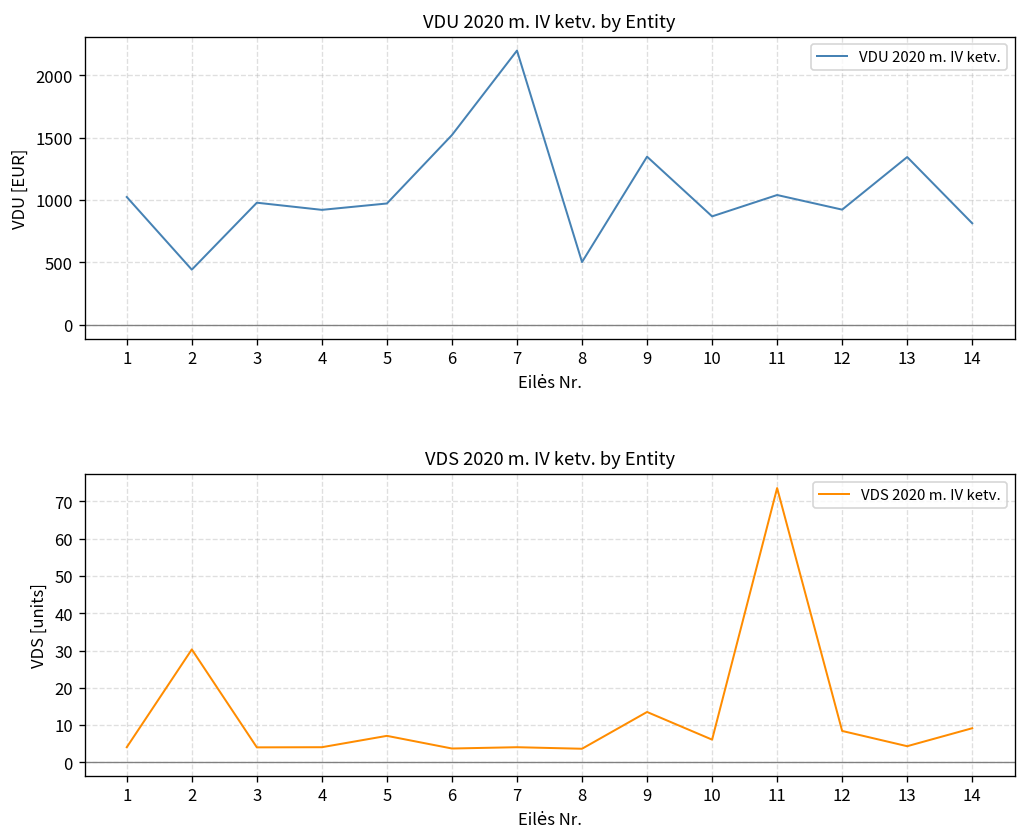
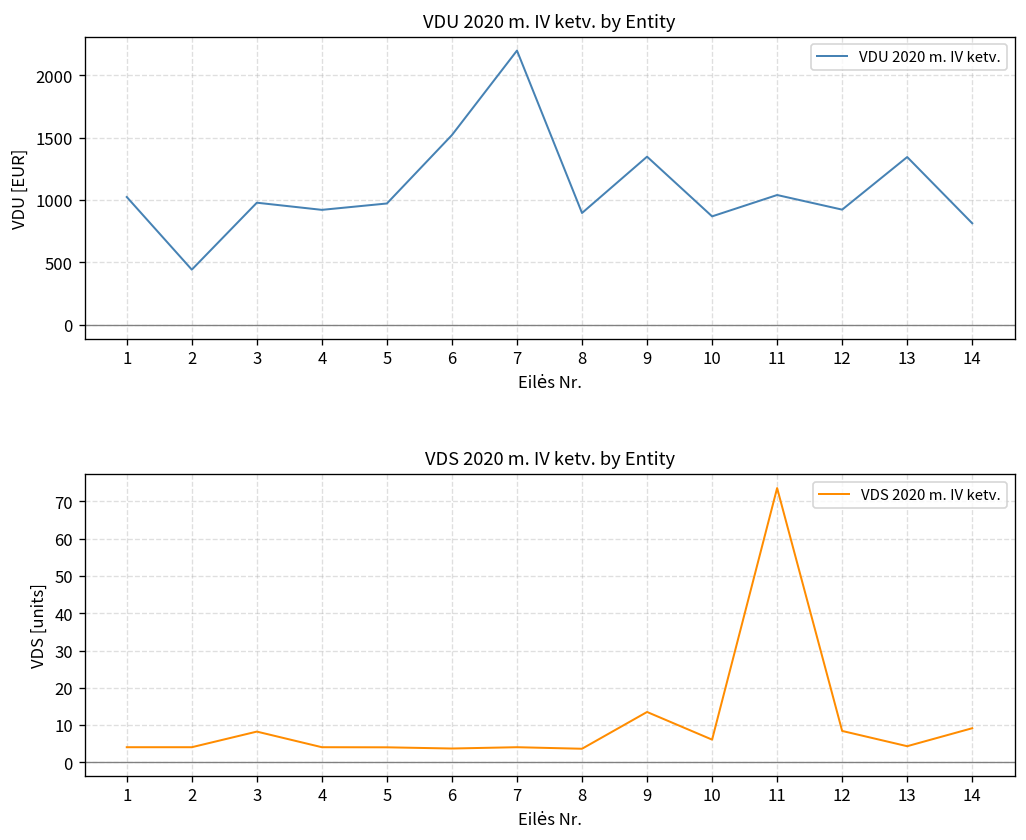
  {
    "VDU 2020 m. IV ketv. by Entity": {
      "1": 1020,
      "2": 440,
      "3": 980,
      "4": 920,
      "5": 970,
      "6": 1520,
      "7": 2200,
-     "8": 500,
+     "8": 900,
      "9": 1350,
      "10": 870,
      "11": 1040,
      "12": 920,
      "13": 1350,
      "14": 810
    },
    "VDS 2020 m. IV ketv. by Entity": {
      "1": 4,
-     "2": 30,
-     "3": 4,
+     "2": 4,
+     "3": 8,
      "4": 4,
-     "5": 7,
+     "5": 4,
      "6": 4,
      "7": 4,
      "8": 4,
      "9": 14,
      "10": 6,
      "11": 74,
      "12": 8,
      "13": 4,
      "14": 9
    }
  }
